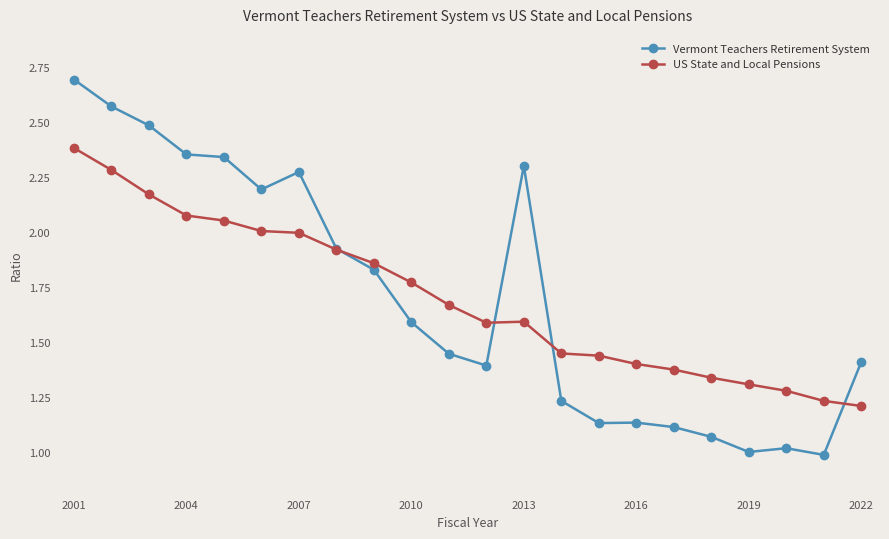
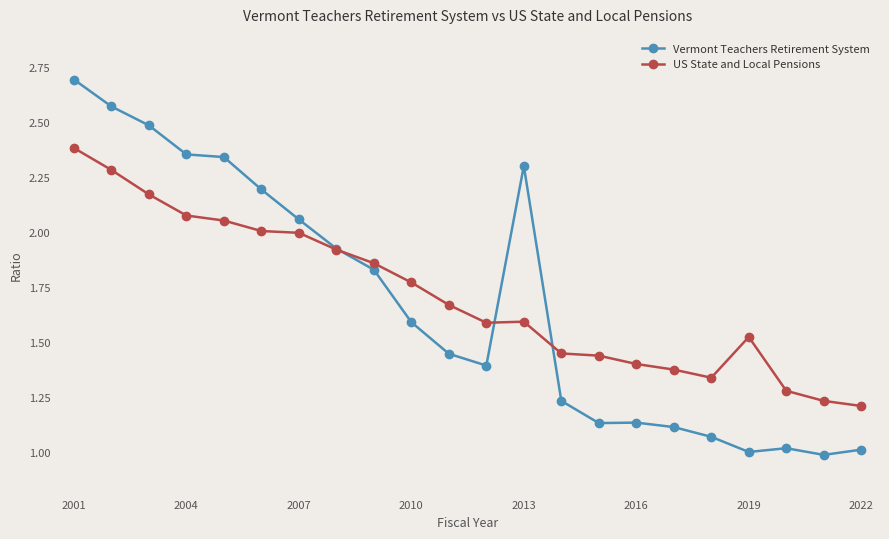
  {
    "Vermont Teachers Retirement System": {
      "2001": 2.69,
      "2004": 2.35,
-     "2007": 2.27,
+     "2007": 2.06,
      "2010": 1.59,
      "2013": 2.30,
      "2016": 1.13,
      "2019": 1.00,
-     "2022": 1.41
+     "2022": 1.01
    },
    "US State and Local Pensions": {
      "2001": 2.38,
      "2004": 2.07,
      "2007": 2.00,
      "2010": 1.77,
      "2013": 1.59,
      "2016": 1.40,
-     "2019": 1.31,
+     "2019": 1.52,
      "2022": 1.21
    }
  }
